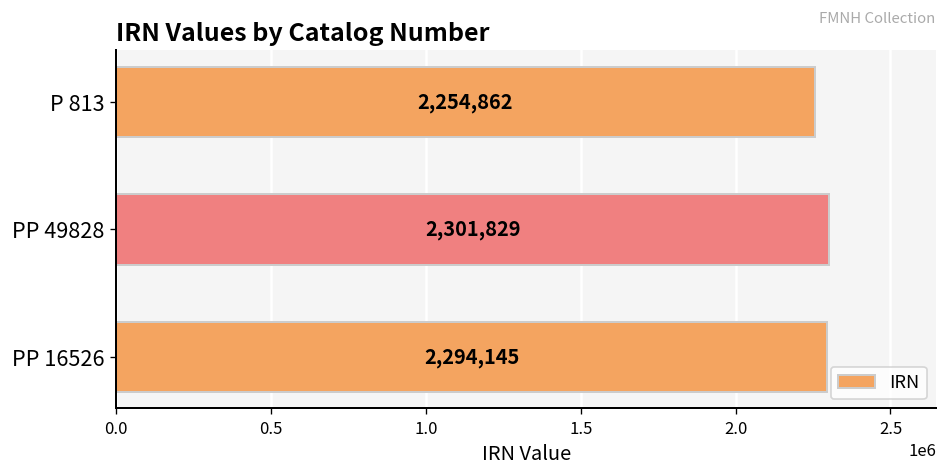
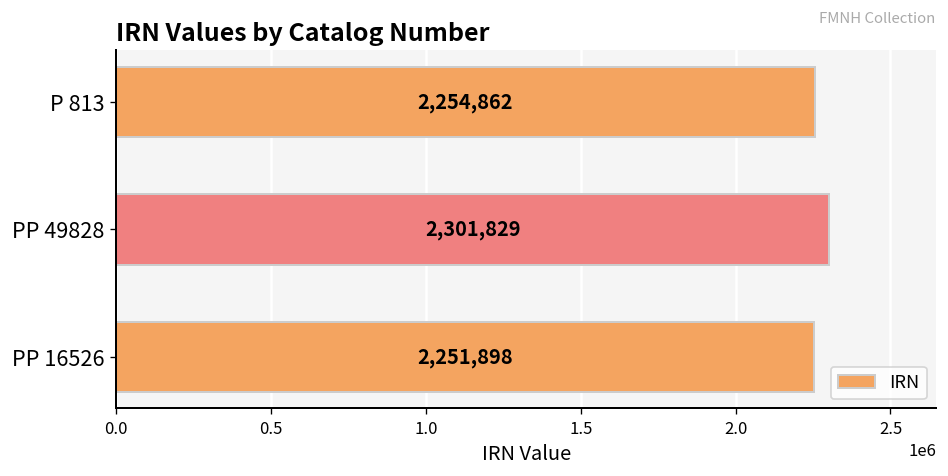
  {
    "P 813": "2,254,862",
    "PP 49828": "2,301,829",
-   "PP 16526": "2,294,145"
+   "PP 16526": "2,251,898"
  }
